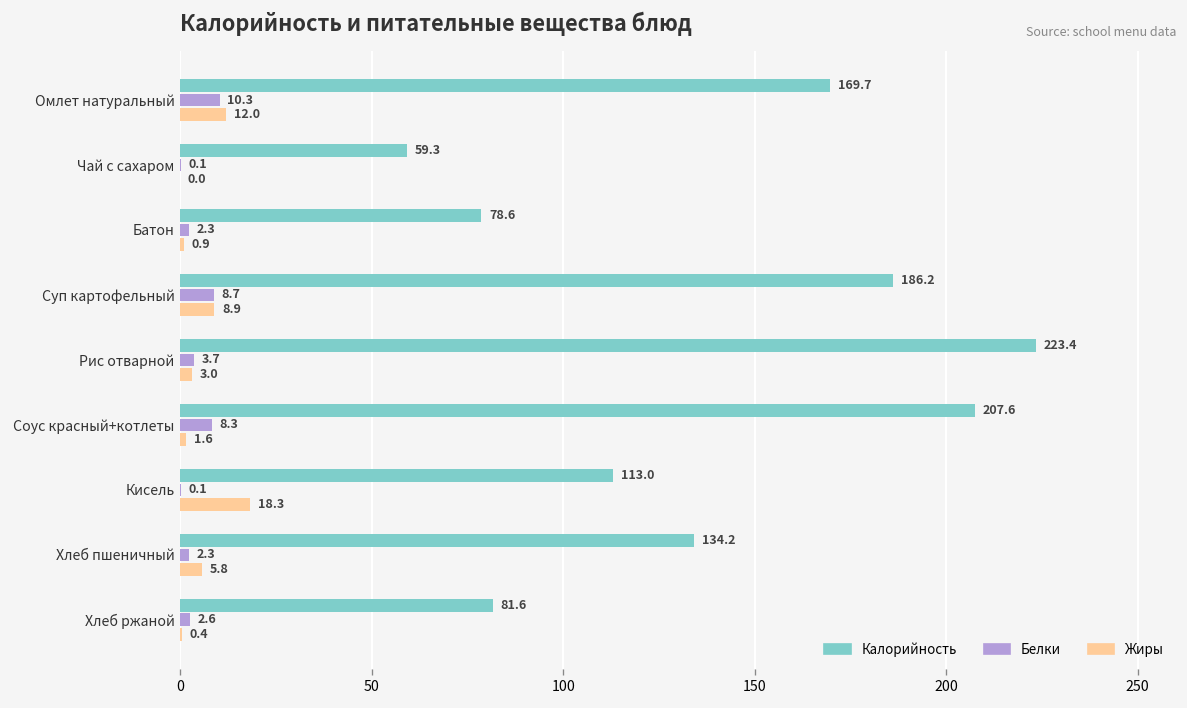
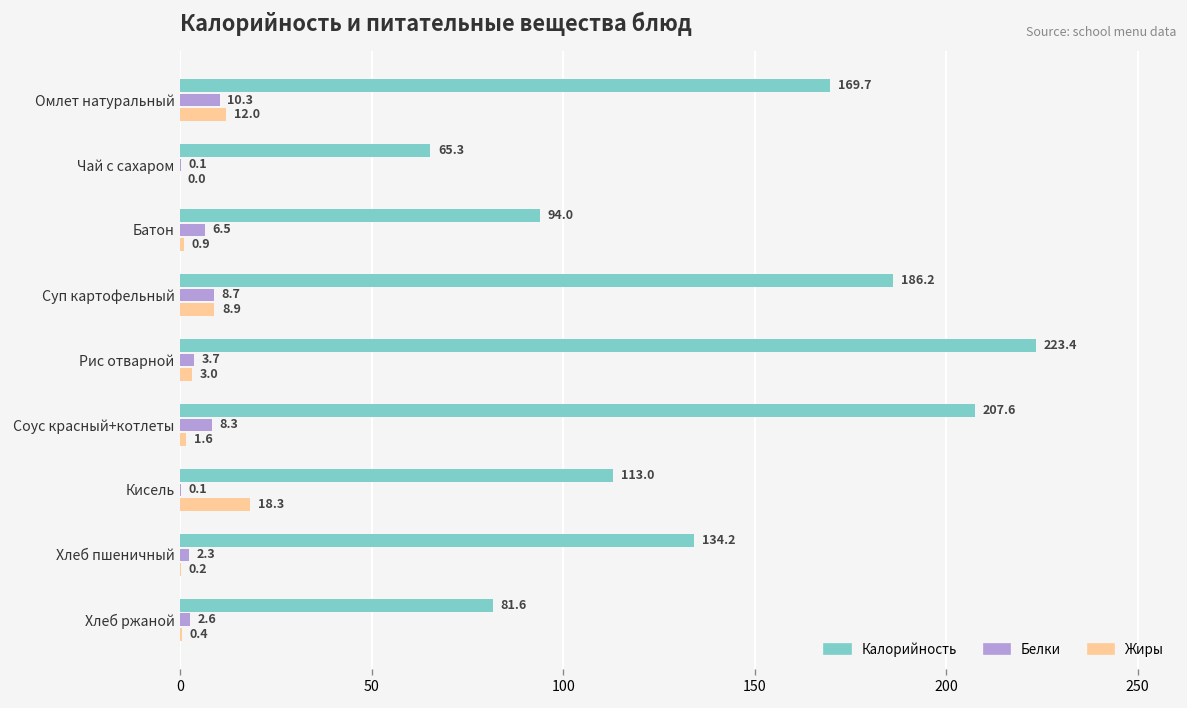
  {
    "Калорийность": {
      "Омлет натуральный": 169.7,
-     "Чай с сахаром": 59.3,
-     "Батон": 78.6,
+     "Чай с сахаром": 65.3,
+     "Батон": 94.0,
      "Суп картофельный": 186.2,
      "Рис отварной": 223.4,
      "Соус красный+котлеты": 207.6,
      "Кисель": 113.0,
      "Хлеб пшеничный": 134.2,
      "Хлеб ржаной": 81.6
    },
    "Белки": {
      "Омлет натуральный": 10.3,
      "Чай с сахаром": 0.1,
-     "Батон": 2.3,
+     "Батон": 6.5,
      "Суп картофельный": 8.7,
      "Рис отварной": 3.7,
      "Соус красный+котлеты": 8.3,
      "Кисель": 0.1,
      "Хлеб пшеничный": 2.3,
      "Хлеб ржаной": 2.6
    },
    "Жиры": {
      "Омлет натуральный": 12.0,
      "Чай с сахаром": 0.0,
      "Батон": 0.9,
      "Суп картофельный": 8.9,
      "Рис отварной": 3.0,
      "Соус красный+котлеты": 1.6,
      "Кисель": 18.3,
-     "Хлеб пшеничный": 5.8,
+     "Хлеб пшеничный": 0.2,
      "Хлеб ржаной": 0.4
    }
  }
